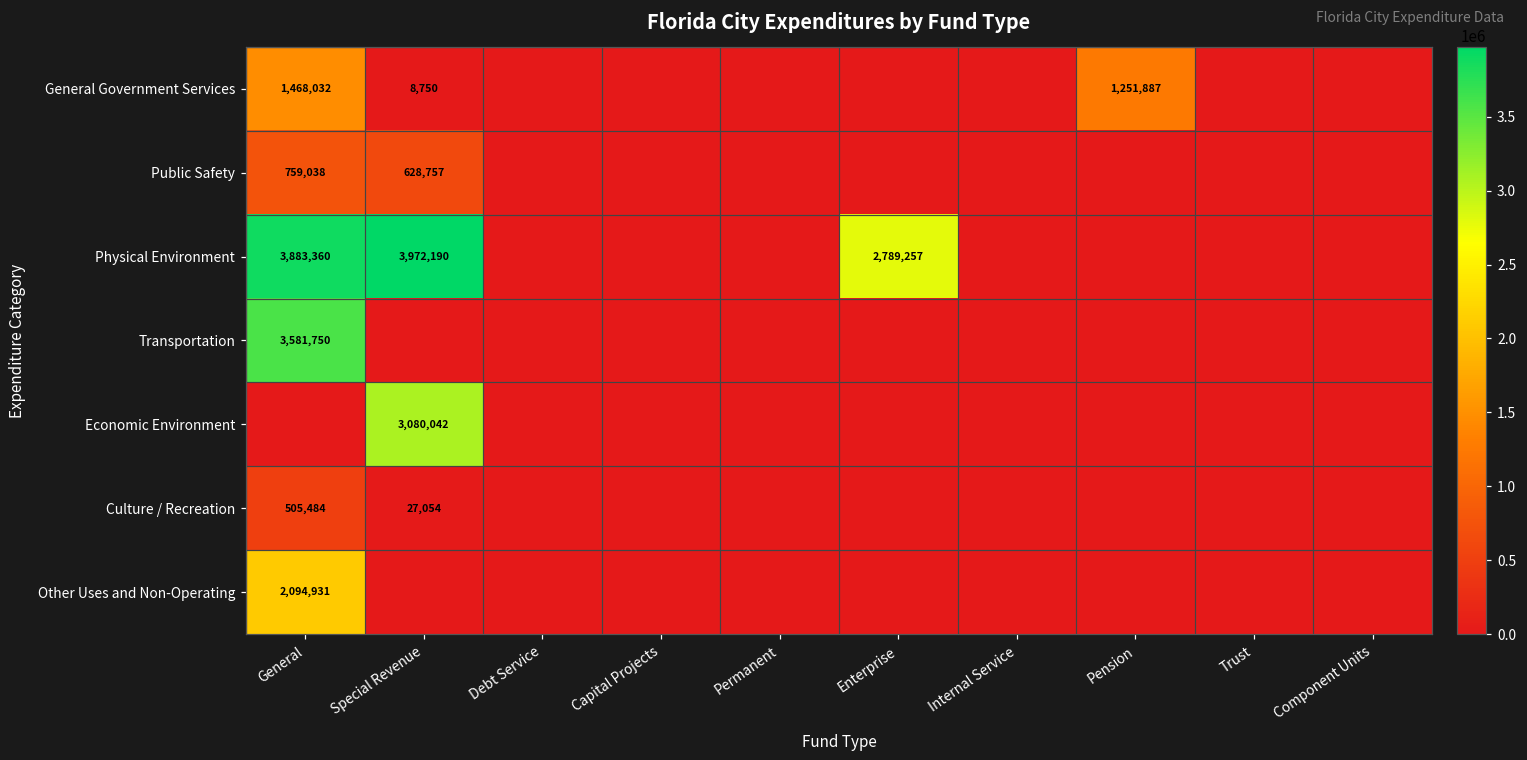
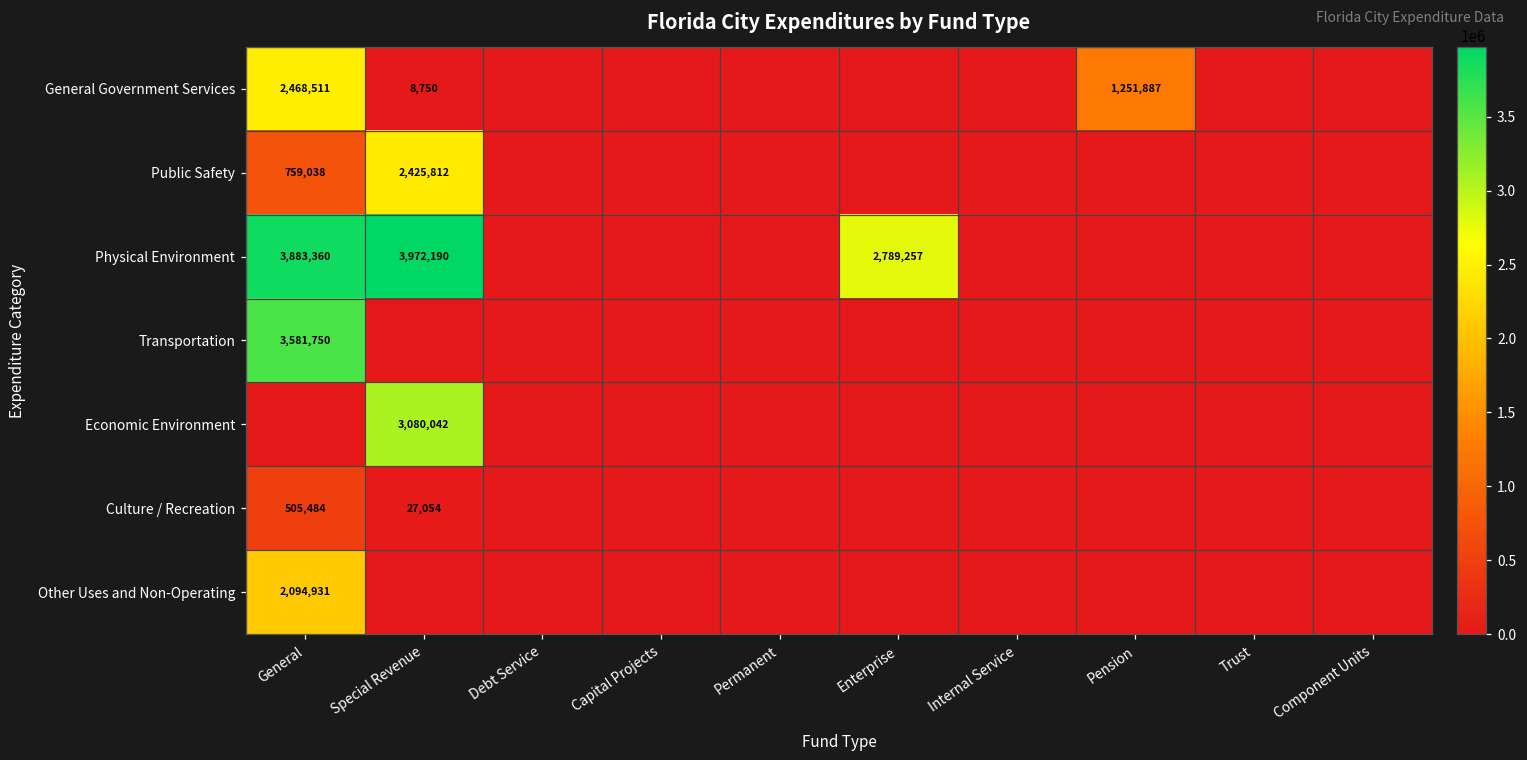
  {
    "General Government Services": {
-     "General": "1,468,032",
+     "General": "2,468,511",
      "Special Revenue": "8,750",
      "Pension": "1,251,887"
    },
    "Public Safety": {
      "General": "759,038",
-     "Special Revenue": "628,757"
+     "Special Revenue": "2,425,812"
    },
    "Physical Environment": {
      "General": "3,883,360",
      "Special Revenue": "3,972,190",
      "Enterprise": "2,789,257"
    },
    "Transportation": {
      "General": "3,581,750"
    },
    "Economic Environment": {
      "Special Revenue": "3,080,042"
    },
    "Culture / Recreation": {
      "General": "505,484",
      "Special Revenue": "27,054"
    },
    "Other Uses and Non-Operating": {
      "General": "2,094,931"
    }
  }
